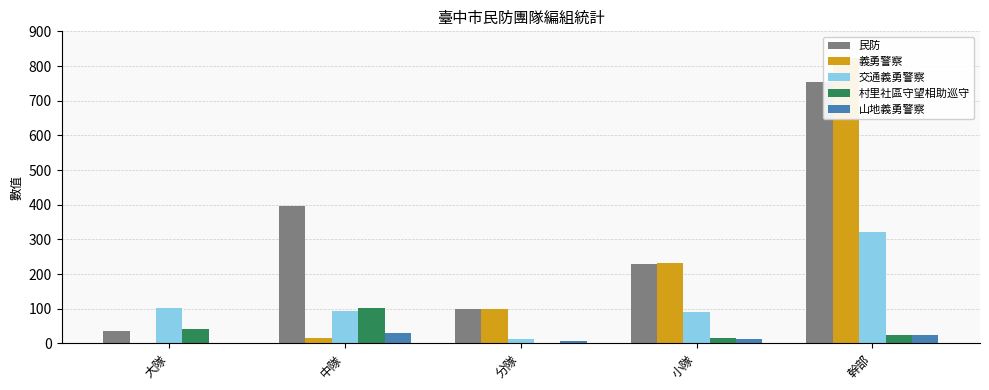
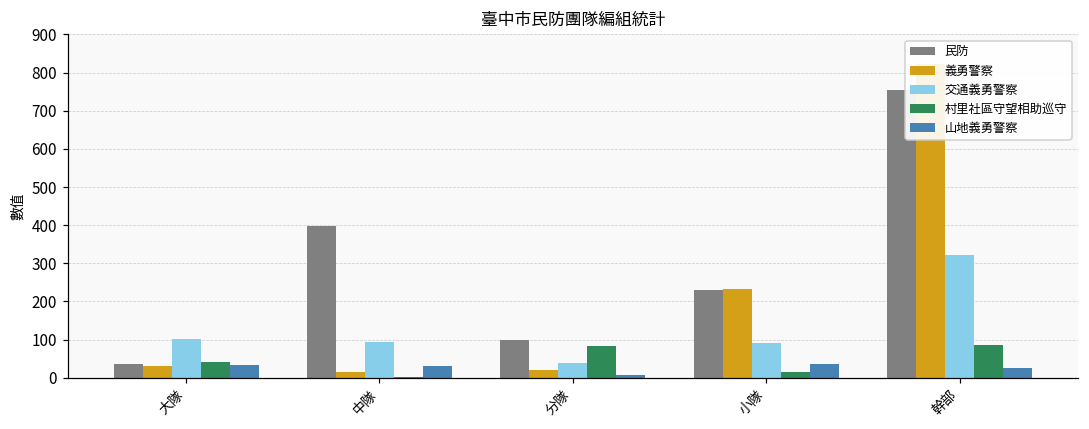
  {
    "民防": {
      "大隊": 40,
      "中隊": 400,
      "分隊": 100,
      "小隊": 230,
      "幹部": 750
    },
    "義勇警察": {
-     "大隊": 0,
+     "大隊": 30,
      "中隊": 20,
-     "分隊": 100,
+     "分隊": 20,
      "小隊": 230
    },
    "交通義勇警察": {
      "大隊": 100,
      "中隊": 90,
-     "分隊": 10,
+     "分隊": 40,
      "小隊": 90,
      "幹部": 320
    },
    "村里社區守望相助巡守": {
      "大隊": 40,
-     "中隊": 100,
-     "分隊": 0,
+     "中隊": 0,
+     "分隊": 80,
      "小隊": 20,
-     "幹部": 20
+     "幹部": 90
    },
    "山地義勇警察": {
-     "大隊": 0,
+     "大隊": 30,
      "中隊": 30,
      "分隊": 10,
-     "小隊": 10,
+     "小隊": 40,
      "幹部": 30
    }
  }
